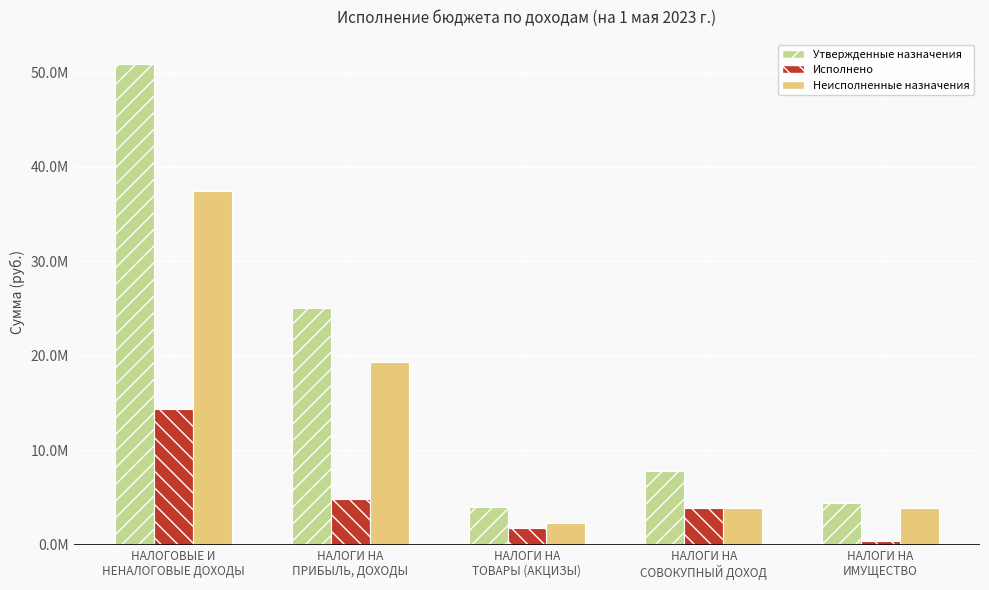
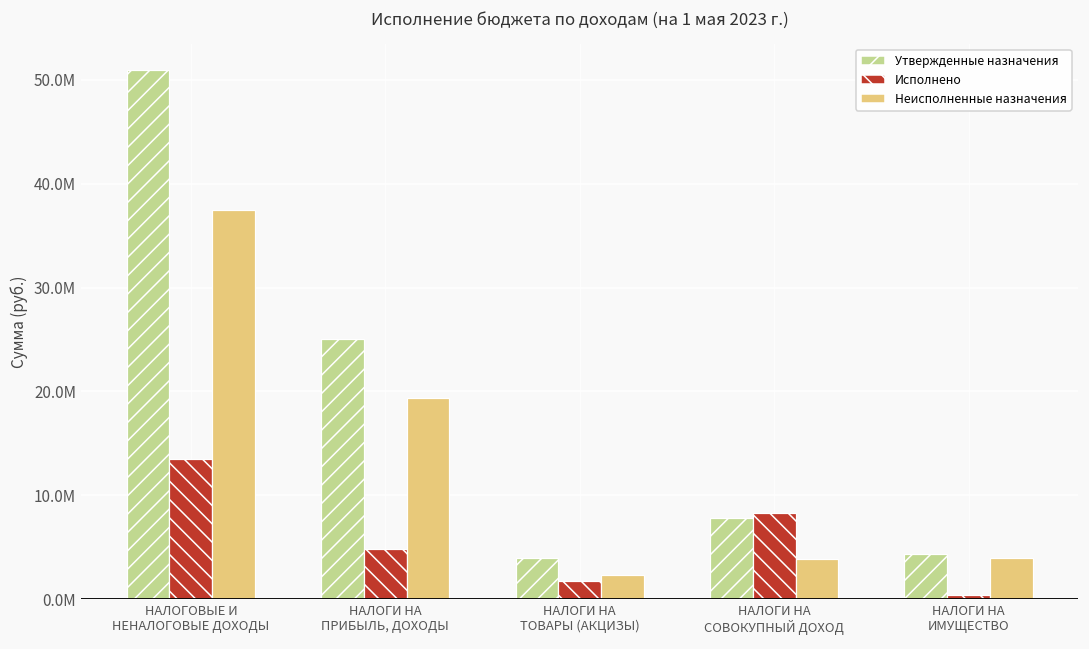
  {
    "Исполнено": {
-     "НАЛОГОВЫЕ И НЕНАЛОГОВЫЕ ДОХОДЫ": "14М",
+     "НАЛОГОВЫЕ И НЕНАЛОГОВЫЕ ДОХОДЫ": "13М",
      "НАЛОГИ НА ПРИБЫЛЬ, ДОХОДЫ": "5М",
      "НАЛОГИ НА ТОВАРЫ (АКЦИЗЫ)": "2М",
-     "НАЛОГИ НА СОВОКУПНЫЙ ДОХОД": "4М",
+     "НАЛОГИ НА СОВОКУПНЫЙ ДОХОД": "8М",
      "НАЛОГИ НА ИМУЩЕСТВО": "0М"
    }
  }
